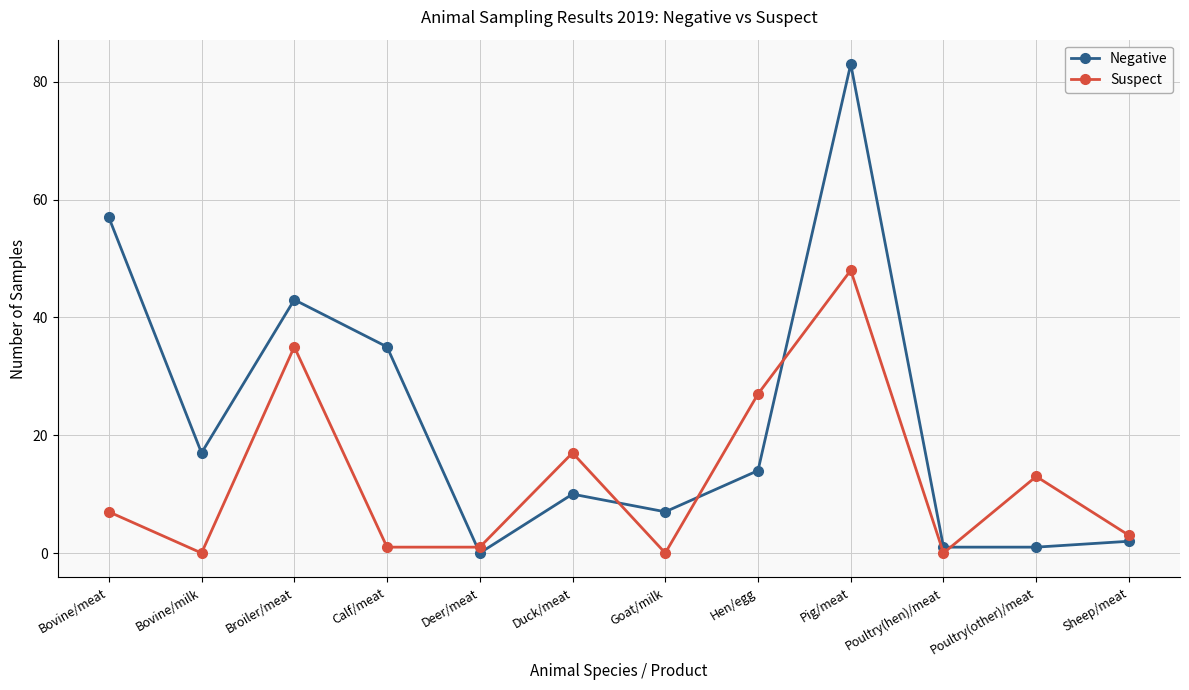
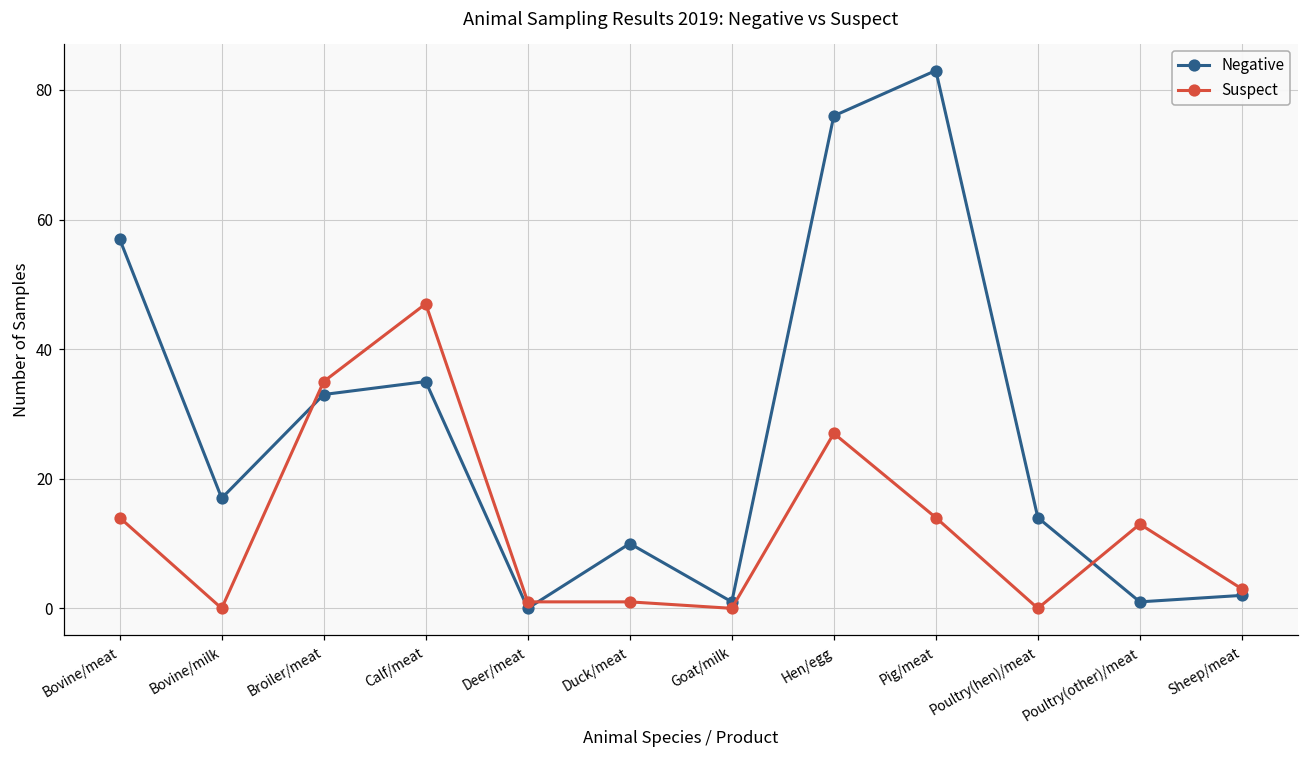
  {
    "Negative": {
      "Bovine/meat": 57,
      "Bovine/milk": 17,
-     "Broiler/meat": 43,
+     "Broiler/meat": 33,
      "Calf/meat": 35,
      "Deer/meat": 0,
      "Duck/meat": 10,
-     "Goat/milk": 7,
-     "Hen/egg": 14,
+     "Goat/milk": 1,
+     "Hen/egg": 76,
      "Pig/meat": 83,
-     "Poultry(hen)/meat": 1,
+     "Poultry(hen)/meat": 14,
      "Poultry(other)/meat": 1,
      "Sheep/meat": 2
    },
    "Suspect": {
-     "Bovine/meat": 7,
+     "Bovine/meat": 14,
      "Bovine/milk": 0,
      "Broiler/meat": 35,
-     "Calf/meat": 1,
+     "Calf/meat": 47,
      "Deer/meat": 1,
-     "Duck/meat": 17,
+     "Duck/meat": 1,
      "Goat/milk": 0,
      "Hen/egg": 27,
-     "Pig/meat": 48,
+     "Pig/meat": 14,
      "Poultry(hen)/meat": 0,
      "Poultry(other)/meat": 13,
      "Sheep/meat": 3
    }
  }
